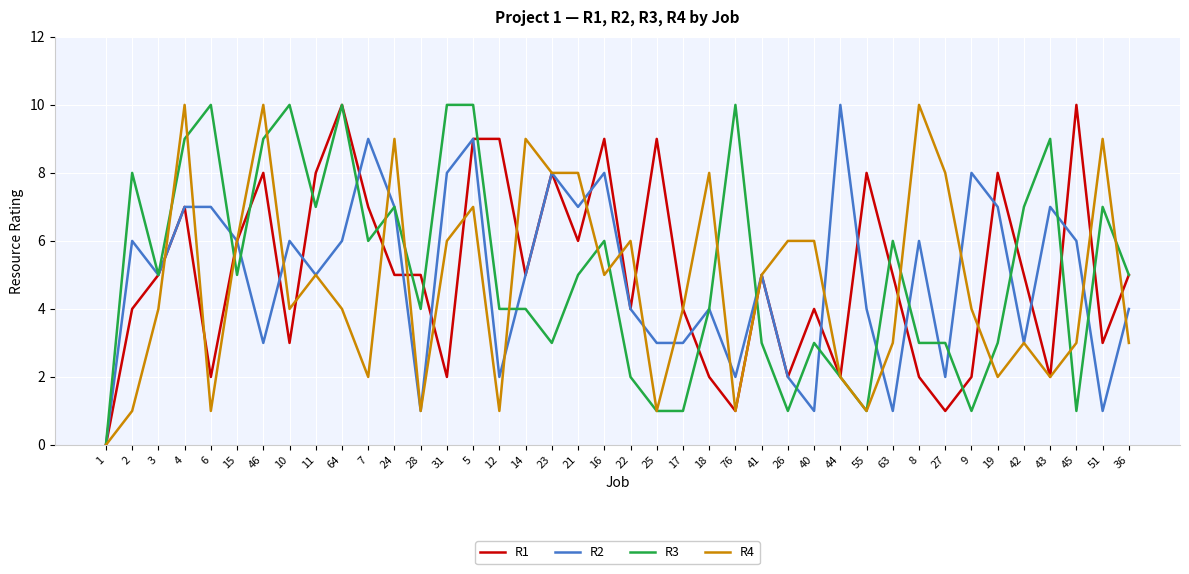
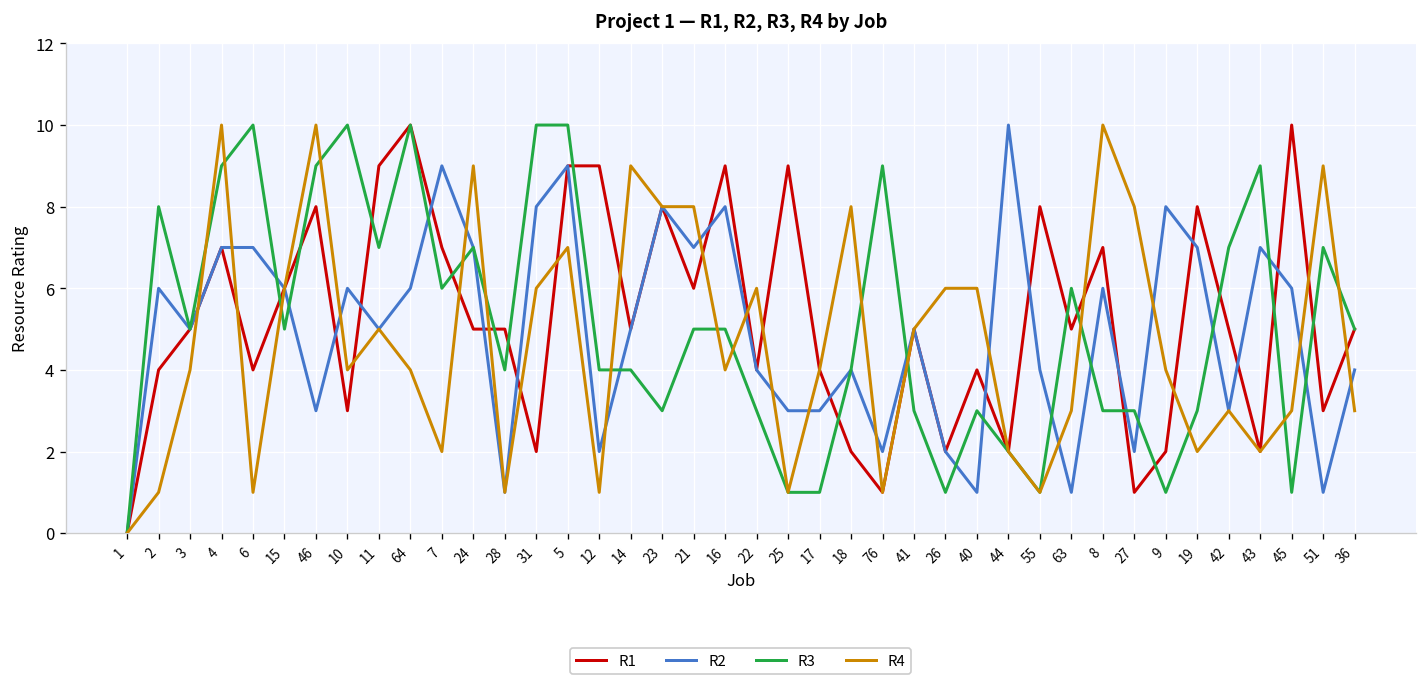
  {
    "R1": {
      "2": 4,
-     "6": 2,
+     "6": 4,
      "46": 8,
      "10": 3,
-     "11": 8,
+     "11": 9,
      "7": 7,
      "24": 5,
      "28": 5,
      "31": 2,
      "12": 9,
      "21": 6,
      "16": 9,
      "25": 9,
      "18": 2,
      "40": 4,
      "55": 8,
      "63": 5,
-     "8": 2,
+     "8": 7,
      "27": 1,
      "9": 2,
      "19": 8,
      "42": 5,
      "45": 10,
      "51": 3
    },
    "R2": {
      "2": 6,
      "6": 7,
      "46": 3,
      "10": 6,
      "64": 6,
      "7": 9,
      "31": 8,
      "12": 2,
      "21": 7,
      "16": 8,
      "25": 3,
      "17": 3,
      "76": 2,
      "40": 1,
      "44": 10,
      "55": 4,
      "63": 1,
      "8": 6,
      "27": 2,
      "9": 8,
      "19": 7,
      "43": 7,
      "45": 6,
      "51": 1,
      "36": 4
    },
    "R3": {
      "2": 8,
      "4": 9,
      "6": 10,
      "15": 5,
      "46": 9,
      "10": 10,
      "11": 7,
      "7": 6,
      "28": 4,
      "31": 10,
      "5": 10,
      "12": 4,
      "14": 4,
      "23": 3,
      "21": 5,
-     "16": 6,
-     "22": 2,
+     "16": 5,
+     "22": 3,
      "17": 1,
-     "76": 10,
+     "76": 9,
      "41": 3,
      "26": 1,
      "40": 3,
      "63": 6,
      "8": 3,
      "27": 3,
      "9": 1,
      "19": 3,
      "42": 7,
      "43": 9,
      "45": 1,
      "51": 7
    },
    "R4": {
      "2": 1,
      "3": 4,
      "4": 10,
      "6": 1,
      "46": 10,
      "10": 4,
      "64": 4,
      "7": 2,
      "24": 9,
      "31": 6,
      "5": 7,
      "12": 1,
      "14": 9,
      "21": 8,
-     "16": 5,
+     "16": 4,
      "22": 6,
      "18": 8,
      "26": 6,
      "40": 6,
      "63": 3,
      "8": 10,
      "27": 8,
      "9": 4,
      "19": 2,
      "45": 3,
      "51": 9,
      "36": 3
    }
  }
